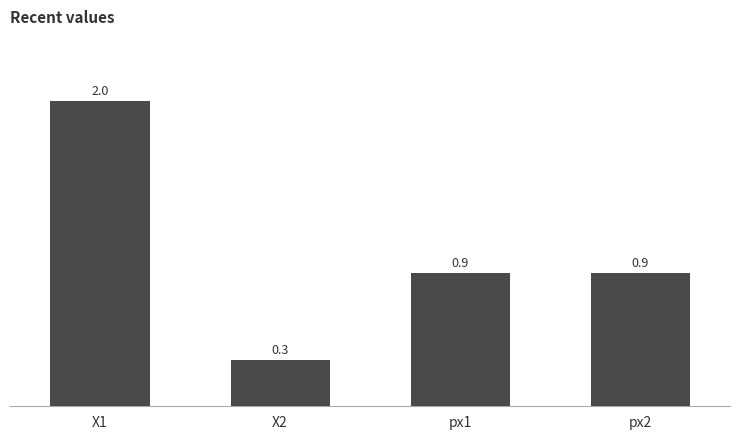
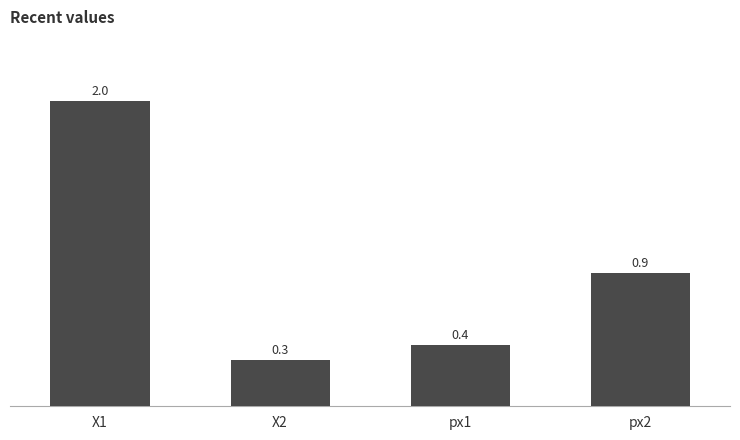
  {
    "X1": 2.0,
    "X2": 0.3,
-   "px1": 0.9,
+   "px1": 0.4,
    "px2": 0.9
  }
